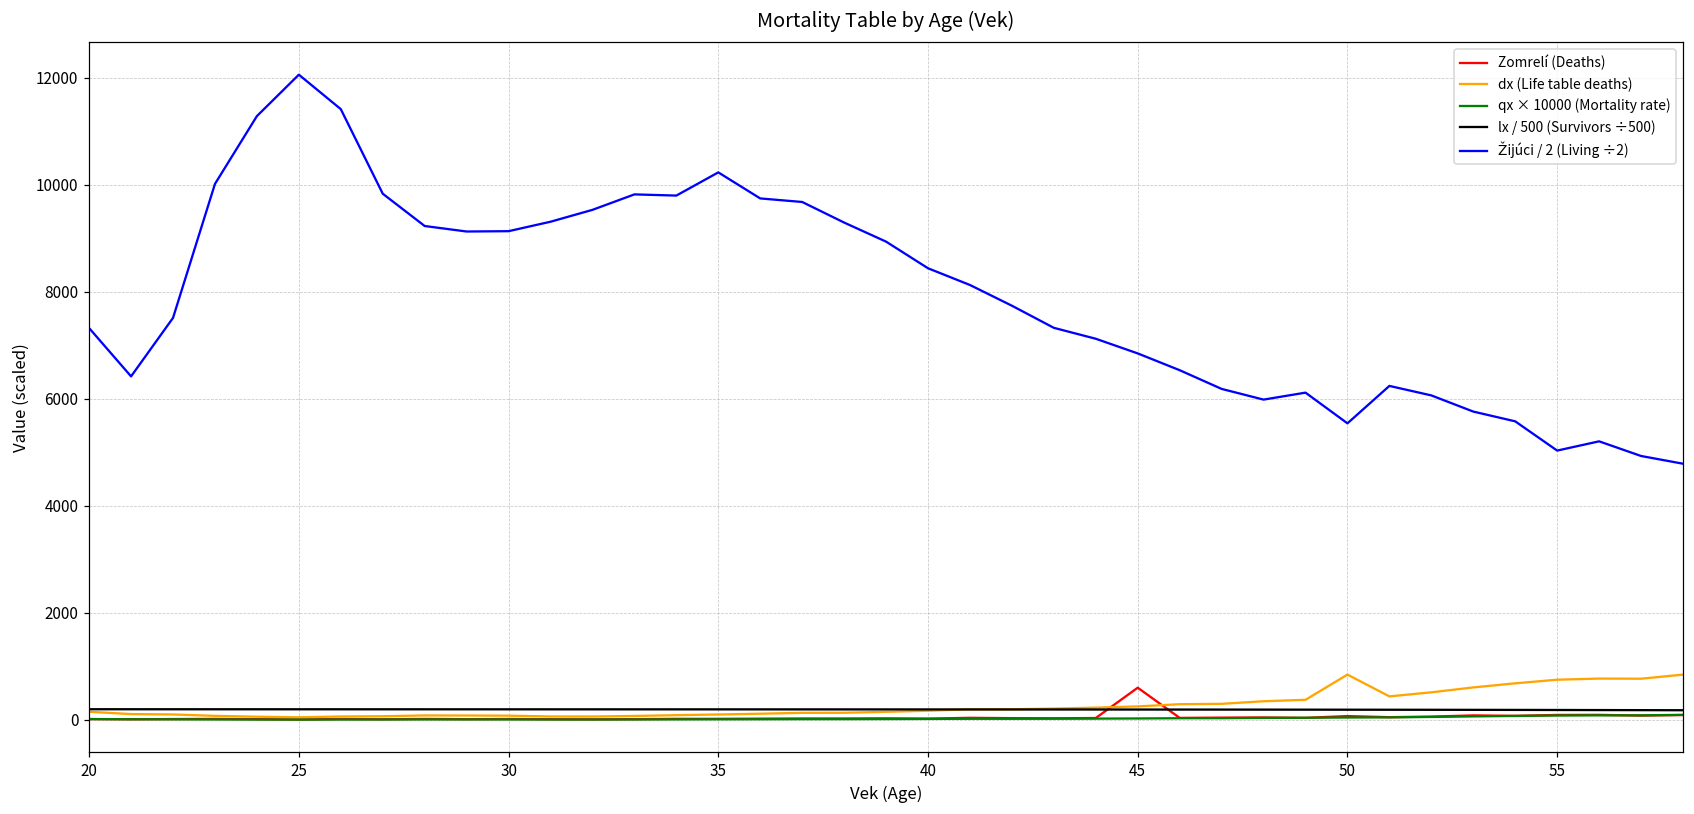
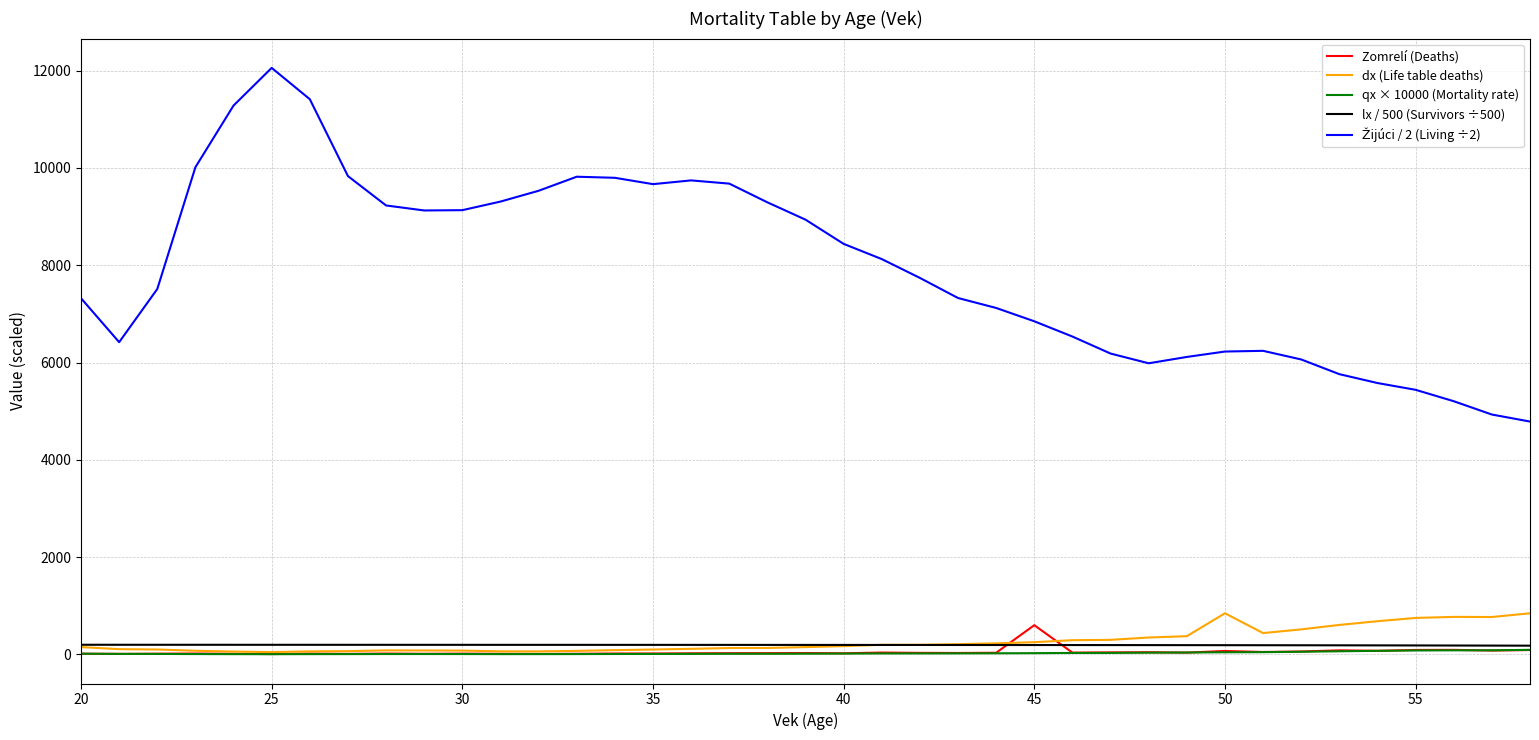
  {
    "Zomrelí (Deaths)": {
      "45": 600
    },
    "dx (Life table deaths)": {
      "30": 100,
      "35": 100,
      "45": 300,
      "50": 800,
      "55": 800
    },
    "qx × 10000 (Mortality rate)": {
      "45": 0
    },
    "lx / 500 (Survivors ÷500)": {
      "25": 200,
      "30": 200,
      "35": 200,
      "45": 200,
      "50": 200,
      "55": 200
    },
    "Žijúci / 2 (Living ÷2)": {
      "20": 7300,
      "25": 12100,
      "30": 9100,
-     "35": 10200,
+     "35": 9700,
      "40": 8400,
      "45": 6800,
-     "50": 5500,
-     "55": 5000
+     "50": 6200,
+     "55": 5400
    }
  }
